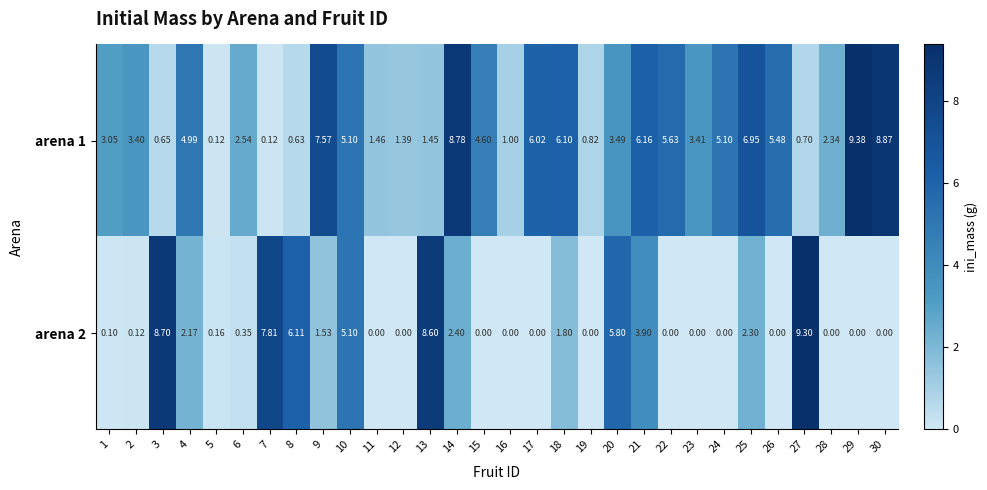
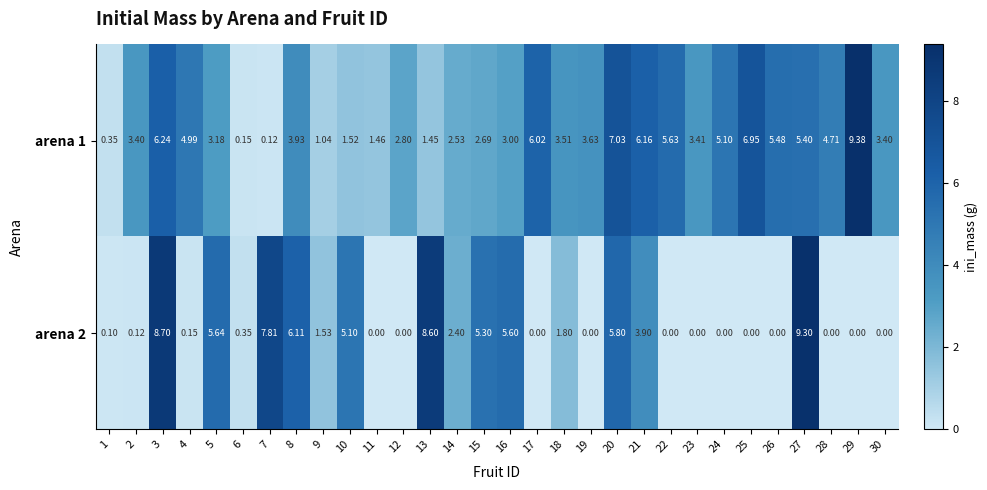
  {
    "arena 1": {
-     "1": 3.05,
+     "1": 0.35,
      "2": 3.40,
-     "3": 0.65,
+     "3": 6.24,
      "4": 4.99,
-     "5": 0.12,
-     "6": 2.54,
+     "5": 3.18,
+     "6": 0.15,
      "7": 0.12,
-     "8": 0.63,
-     "9": 7.57,
-     "10": 5.10,
+     "8": 3.93,
+     "9": 1.04,
+     "10": 1.52,
      "11": 1.46,
-     "12": 1.39,
+     "12": 2.80,
      "13": 1.45,
-     "14": 8.78,
-     "15": 4.60,
-     "16": 1.00,
+     "14": 2.53,
+     "15": 2.69,
+     "16": 3.00,
      "17": 6.02,
-     "18": 6.10,
-     "19": 0.82,
-     "20": 3.49,
+     "18": 3.51,
+     "19": 3.63,
+     "20": 7.03,
      "21": 6.16,
      "22": 5.63,
      "23": 3.41,
      "24": 5.10,
      "25": 6.95,
      "26": 5.48,
-     "27": 0.70,
-     "28": 2.34,
+     "27": 5.40,
+     "28": 4.71,
      "29": 9.38,
-     "30": 8.87
+     "30": 3.40
    },
    "arena 2": {
      "1": 0.10,
      "2": 0.12,
      "3": 8.70,
-     "4": 2.17,
-     "5": 0.16,
+     "4": 0.15,
+     "5": 5.64,
      "6": 0.35,
      "7": 7.81,
      "8": 6.11,
      "9": 1.53,
      "10": 5.10,
      "11": 0.00,
      "12": 0.00,
      "13": 8.60,
      "14": 2.40,
-     "15": 0.00,
-     "16": 0.00,
+     "15": 5.30,
+     "16": 5.60,
      "17": 0.00,
      "18": 1.80,
      "19": 0.00,
      "20": 5.80,
      "21": 3.90,
      "22": 0.00,
      "23": 0.00,
      "24": 0.00,
-     "25": 2.30,
+     "25": 0.00,
      "26": 0.00,
      "27": 9.30,
      "28": 0.00,
      "29": 0.00,
      "30": 0.00
    }
  }
